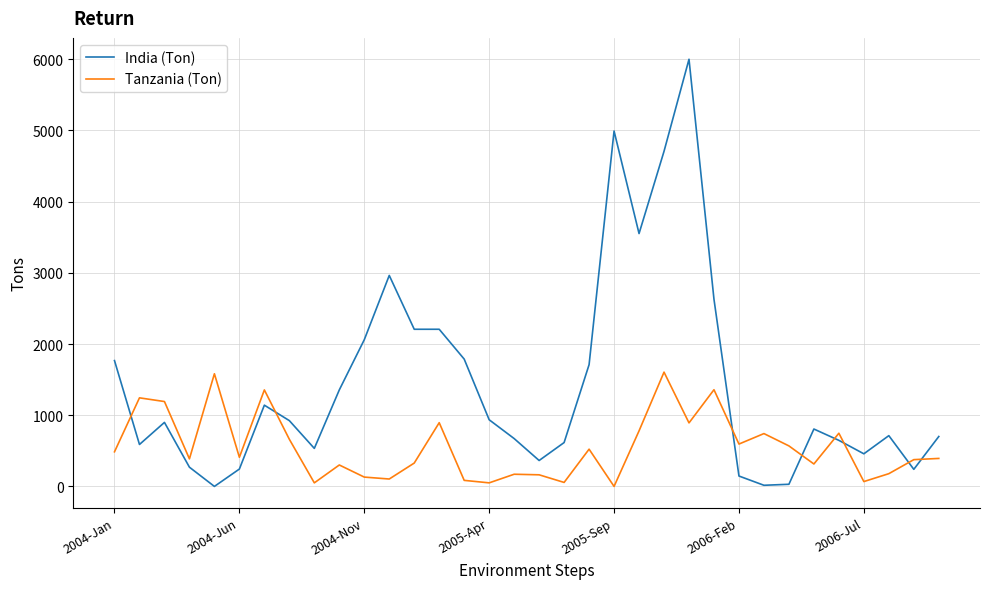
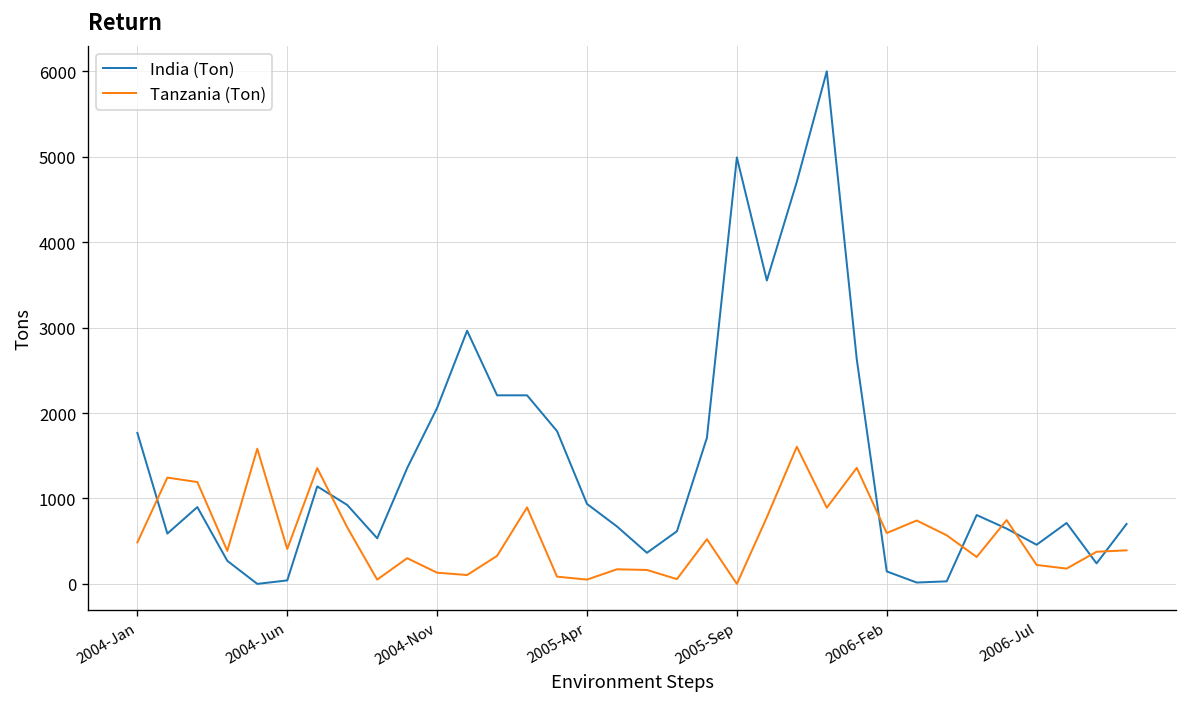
  {
    "India (Ton)": {
      "2004-Jan": 1800,
-     "2004-Jun": 200,
+     "2004-Jun": 0,
      "2004-Nov": 2100,
      "2005-Apr": 900,
      "2005-Sep": 5000,
      "2006-Feb": 100,
      "2006-Jul": 500
    },
    "Tanzania (Ton)": {
      "2004-Jan": 500,
      "2004-Jun": 400,
      "2004-Nov": 100,
      "2005-Apr": 100,
      "2005-Sep": 0,
      "2006-Feb": 600,
-     "2006-Jul": 100
+     "2006-Jul": 200
    }
  }
